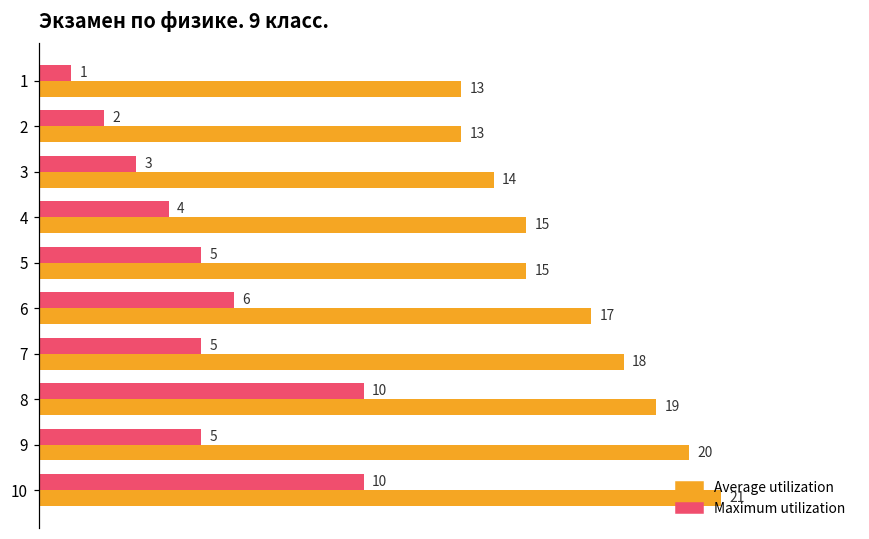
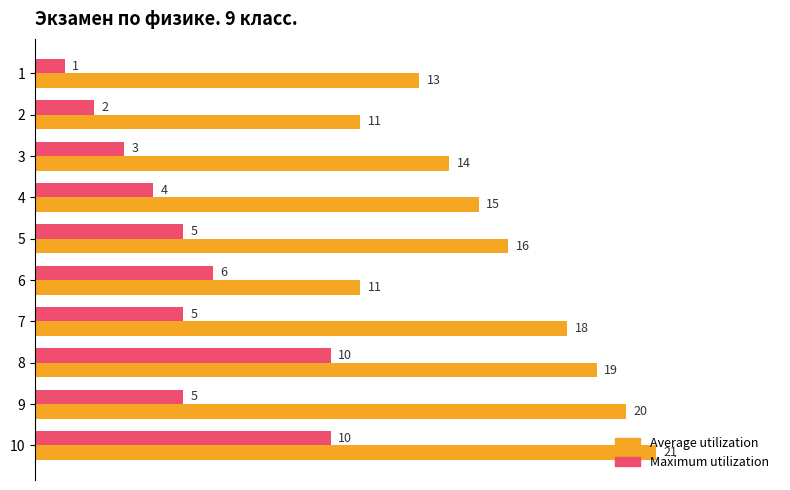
  {
    "Average utilization": {
      "1": 13,
-     "2": 13,
+     "2": 11,
      "3": 14,
      "4": 15,
-     "5": 15,
-     "6": 17,
+     "5": 16,
+     "6": 11,
      "7": 18,
      "8": 19,
      "9": 20,
      "10": 21
    },
    "Maximum utilization": {
      "1": 1,
      "2": 2,
      "3": 3,
      "4": 4,
      "5": 5,
      "6": 6,
      "7": 5,
      "8": 10,
      "9": 5,
      "10": 10
    }
  }
